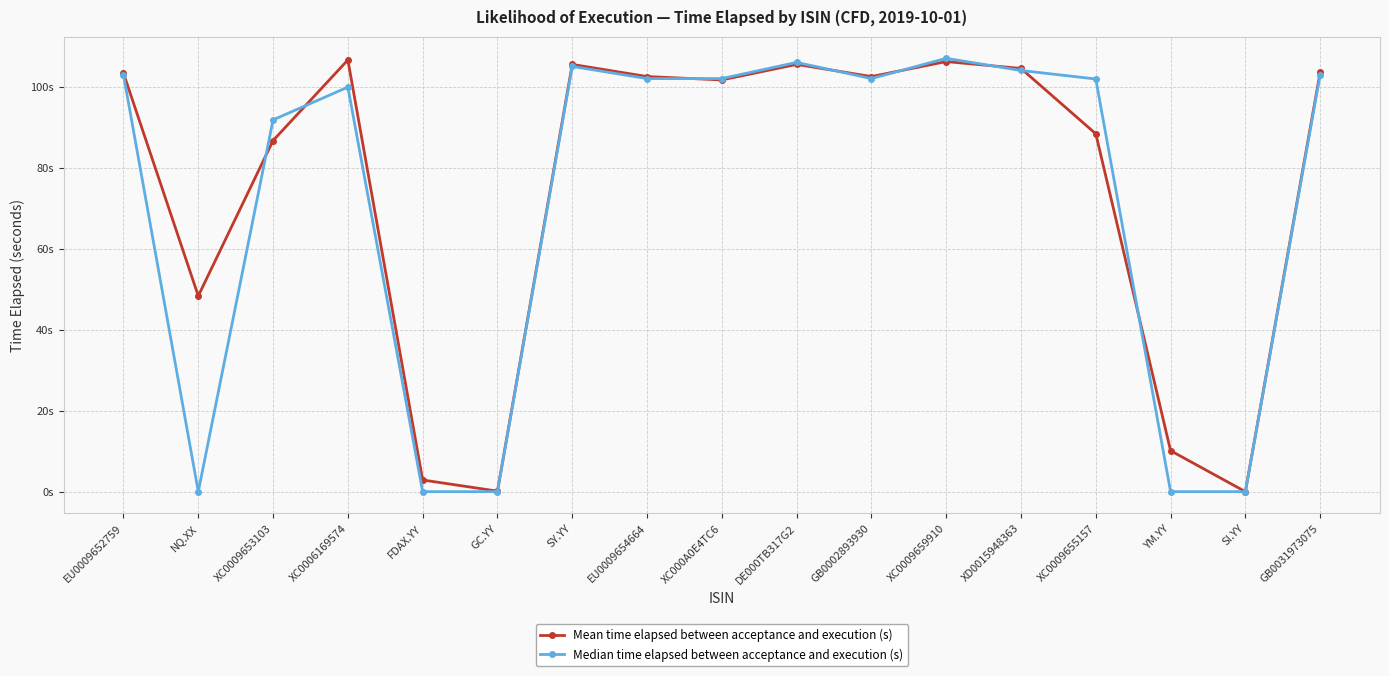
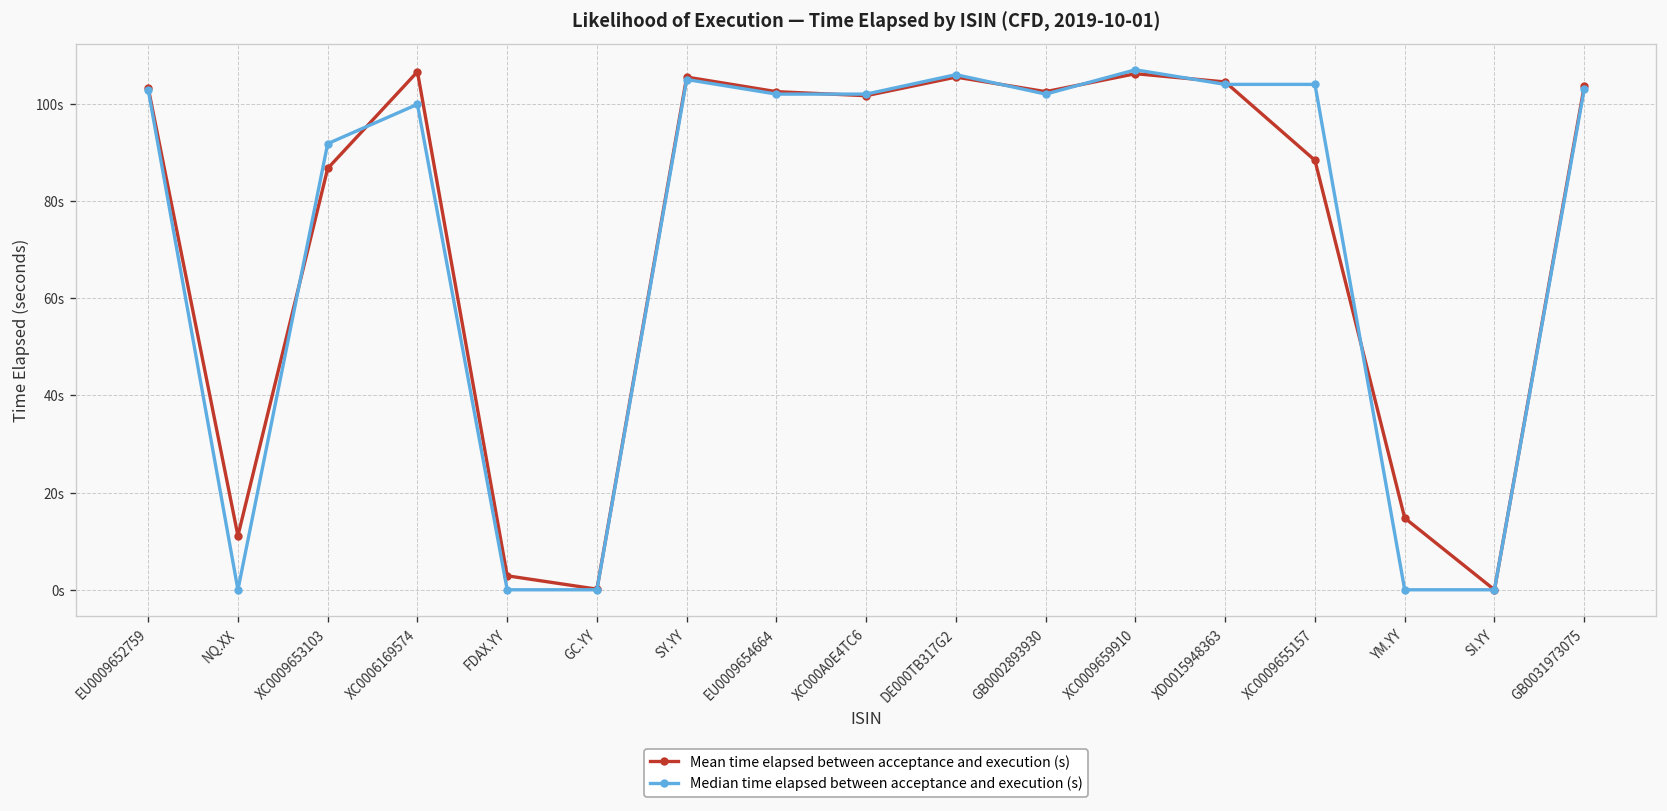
  {
    "Mean time elapsed between acceptance and execution (s)": {
-     "NQ.XX": "48s",
+     "NQ.XX": "11s",
      "XC0009653103": "87s",
      "XC0006169574": "107s",
      "FDAX.YY": "3s",
      "XC0009659910": "106s",
      "XC0009655157": "88s",
-     "YM.YY": "10s"
+     "YM.YY": "15s"
    },
    "Median time elapsed between acceptance and execution (s)": {
      "NQ.XX": "0s",
      "XC0009653103": "92s",
      "XC0006169574": "100s",
      "FDAX.YY": "0s",
      "XC0009659910": "107s",
-     "XC0009655157": "102s",
+     "XC0009655157": "104s",
      "YM.YY": "0s"
    }
  }
